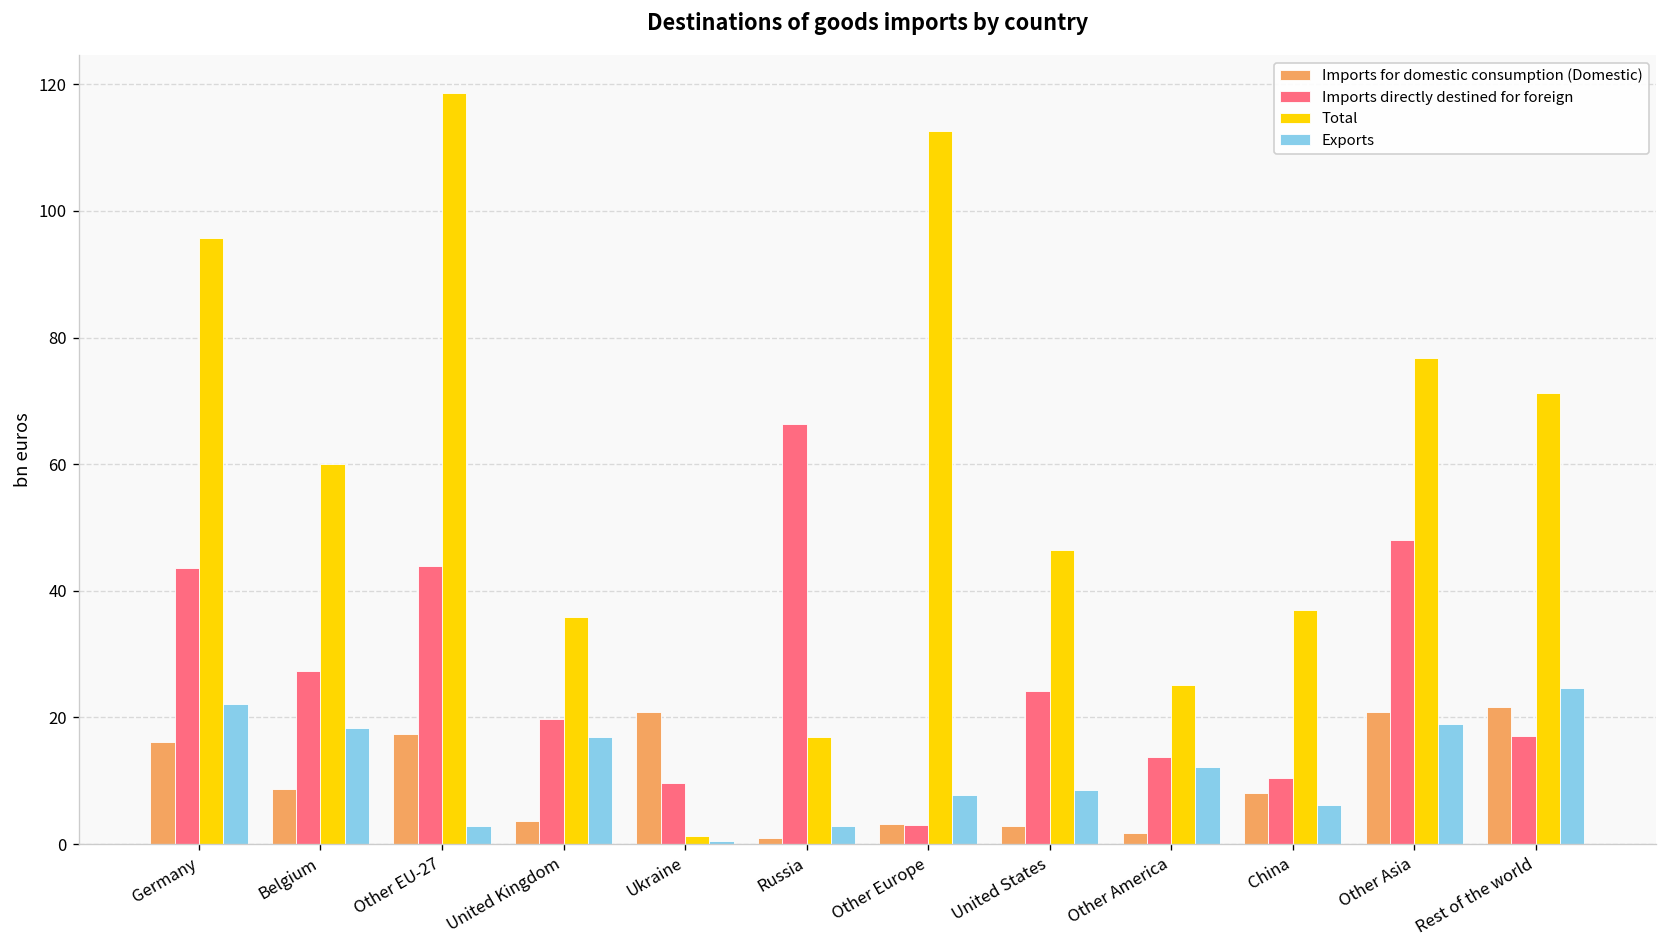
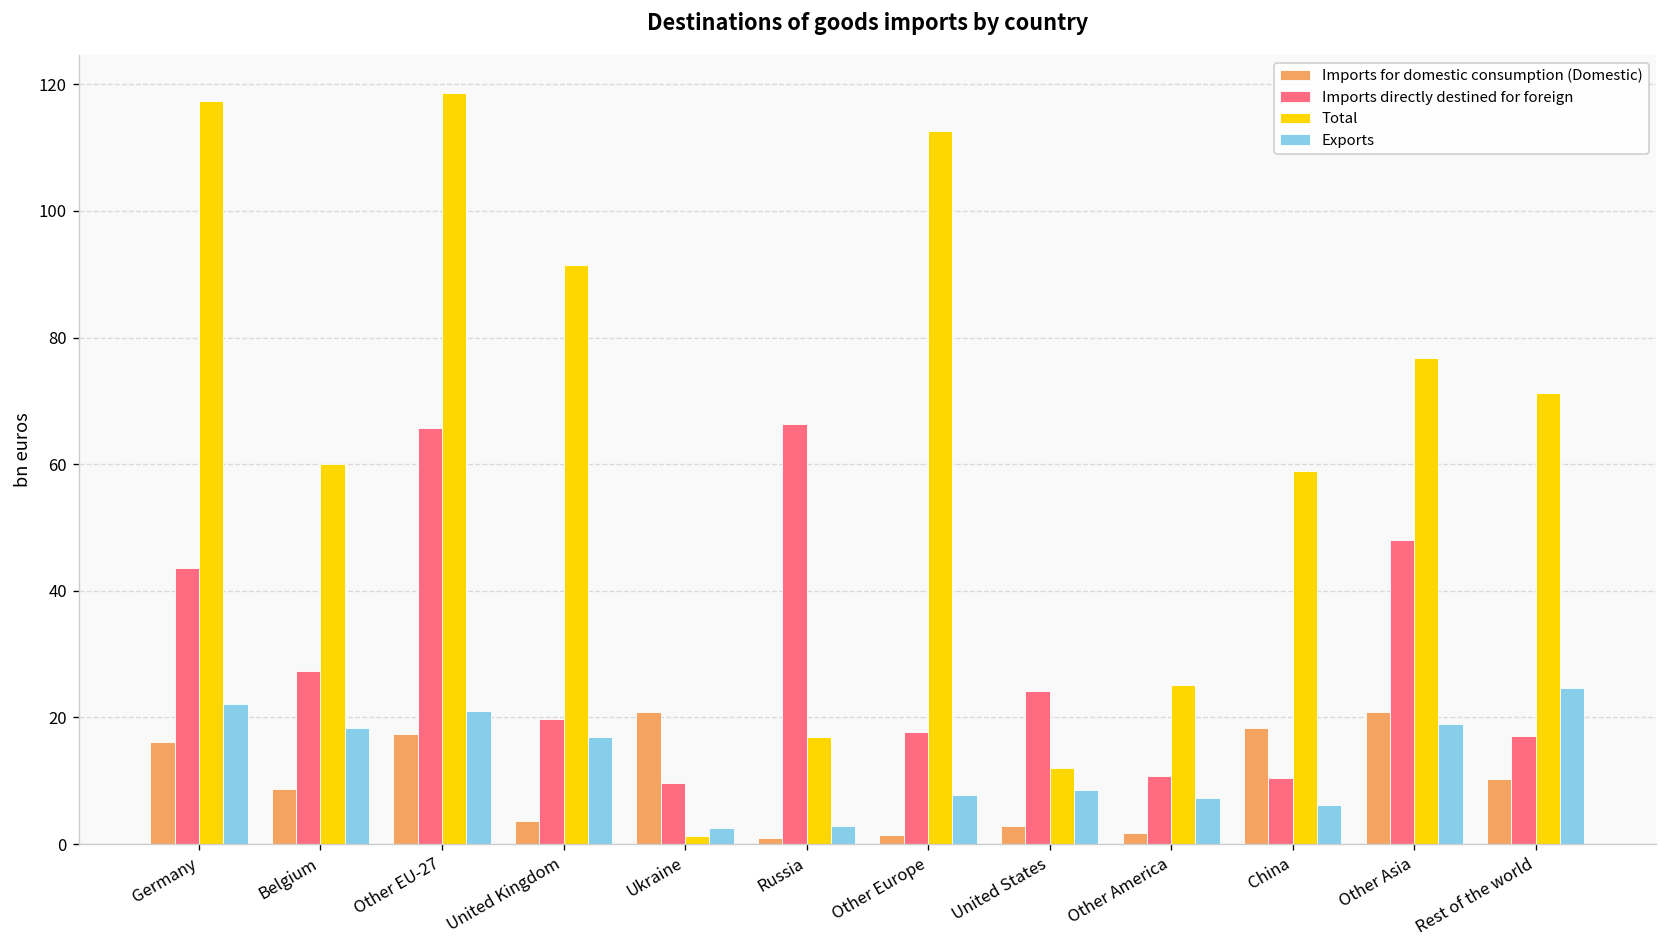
  {
    "Imports for domestic consumption (Domestic)": {
      "Germany": 16,
      "Belgium": 9,
      "Other EU-27": 17,
      "United Kingdom": 4,
      "Ukraine": 21,
      "Russia": 1,
-     "Other Europe": 3,
+     "Other Europe": 2,
      "United States": 3,
      "Other America": 2,
-     "China": 8,
+     "China": 18,
      "Other Asia": 21,
-     "Rest of the world": 22
+     "Rest of the world": 10
    },
    "Imports directly destined for foreign": {
      "Germany": 44,
      "Belgium": 27,
-     "Other EU-27": 44,
+     "Other EU-27": 66,
      "United Kingdom": 20,
      "Ukraine": 10,
      "Russia": 66,
-     "Other Europe": 3,
+     "Other Europe": 18,
      "United States": 24,
-     "Other America": 14,
+     "Other America": 11,
      "China": 10,
      "Other Asia": 48,
      "Rest of the world": 17
    },
    "Total": {
-     "Germany": 96,
+     "Germany": 117,
      "Belgium": 60,
      "Other EU-27": 119,
-     "United Kingdom": 36,
+     "United Kingdom": 92,
      "Ukraine": 1,
      "Russia": 17,
      "Other Europe": 113,
-     "United States": 47,
+     "United States": 12,
      "Other America": 25,
-     "China": 37,
+     "China": 59,
      "Other Asia": 77,
      "Rest of the world": 71
    },
    "Exports": {
      "Germany": 22,
      "Belgium": 18,
-     "Other EU-27": 3,
+     "Other EU-27": 21,
      "United Kingdom": 17,
-     "Ukraine": 1,
+     "Ukraine": 3,
      "Russia": 3,
      "Other Europe": 8,
      "United States": 9,
-     "Other America": 12,
+     "Other America": 7,
      "China": 6,
      "Other Asia": 19,
      "Rest of the world": 25
    }
  }
